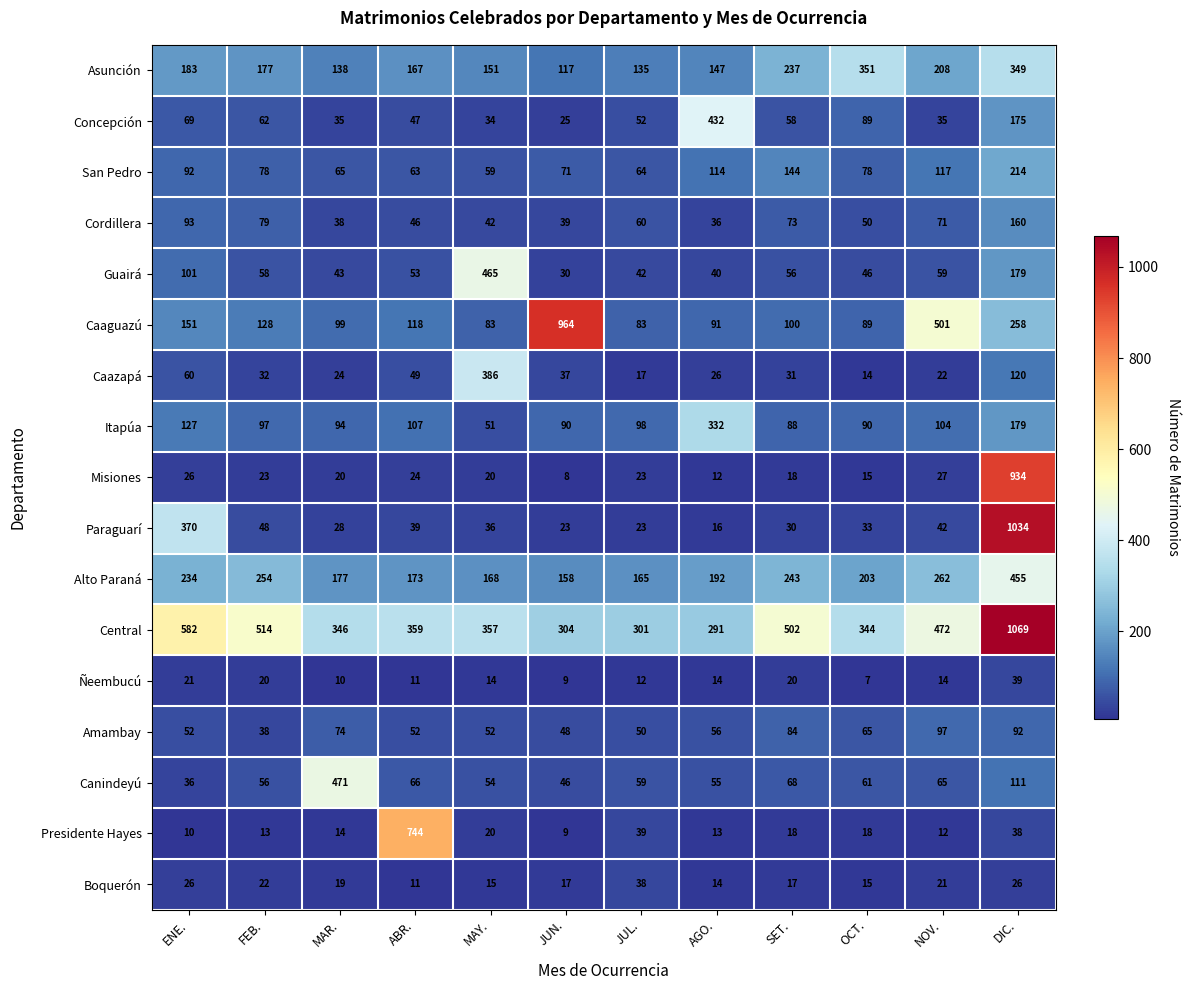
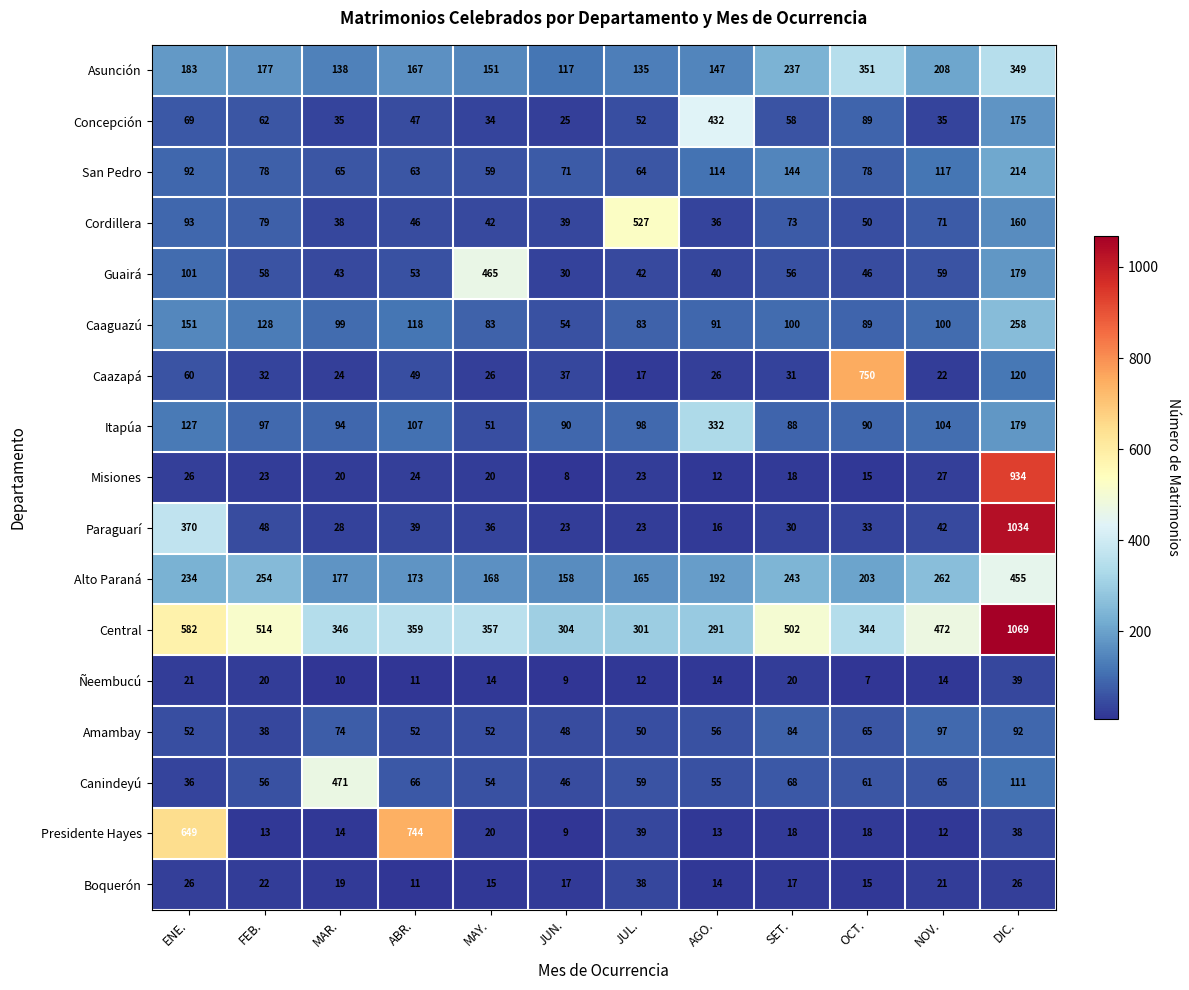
  {
    "Cordillera": {
      "ENE.": 93,
      "FEB.": 79,
      "MAR.": 38,
      "ABR.": 46,
      "MAY.": 42,
      "JUN.": 39,
-     "JUL.": 60,
+     "JUL.": 527,
      "AGO.": 36,
      "SET.": 73,
      "OCT.": 50,
      "NOV.": 71,
      "DIC.": 160
    },
    "Caaguazú": {
      "ENE.": 151,
      "FEB.": 128,
      "MAR.": 99,
      "ABR.": 118,
      "MAY.": 83,
-     "JUN.": 964,
+     "JUN.": 54,
      "JUL.": 83,
      "AGO.": 91,
      "SET.": 100,
      "OCT.": 89,
-     "NOV.": 501,
+     "NOV.": 100,
      "DIC.": 258
    },
    "Caazapá": {
      "ENE.": 60,
      "FEB.": 32,
      "MAR.": 24,
      "ABR.": 49,
-     "MAY.": 386,
+     "MAY.": 26,
      "JUN.": 37,
      "JUL.": 17,
      "AGO.": 26,
      "SET.": 31,
-     "OCT.": 14,
+     "OCT.": 750,
      "NOV.": 22,
      "DIC.": 120
    },
    "Presidente Hayes": {
-     "ENE.": 10,
+     "ENE.": 649,
      "FEB.": 13,
      "MAR.": 14,
      "ABR.": 744,
      "MAY.": 20,
      "JUN.": 9,
      "JUL.": 39,
      "AGO.": 13,
      "SET.": 18,
      "OCT.": 18,
      "NOV.": 12,
      "DIC.": 38
    }
  }
